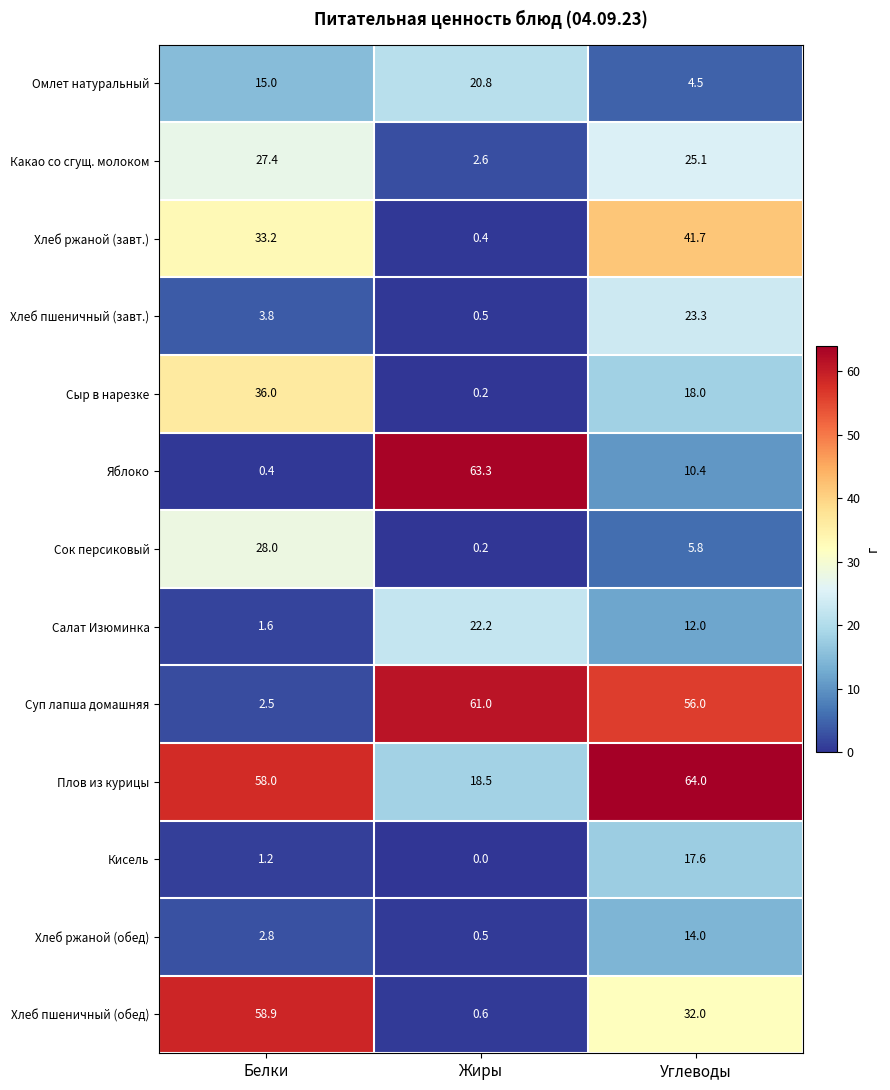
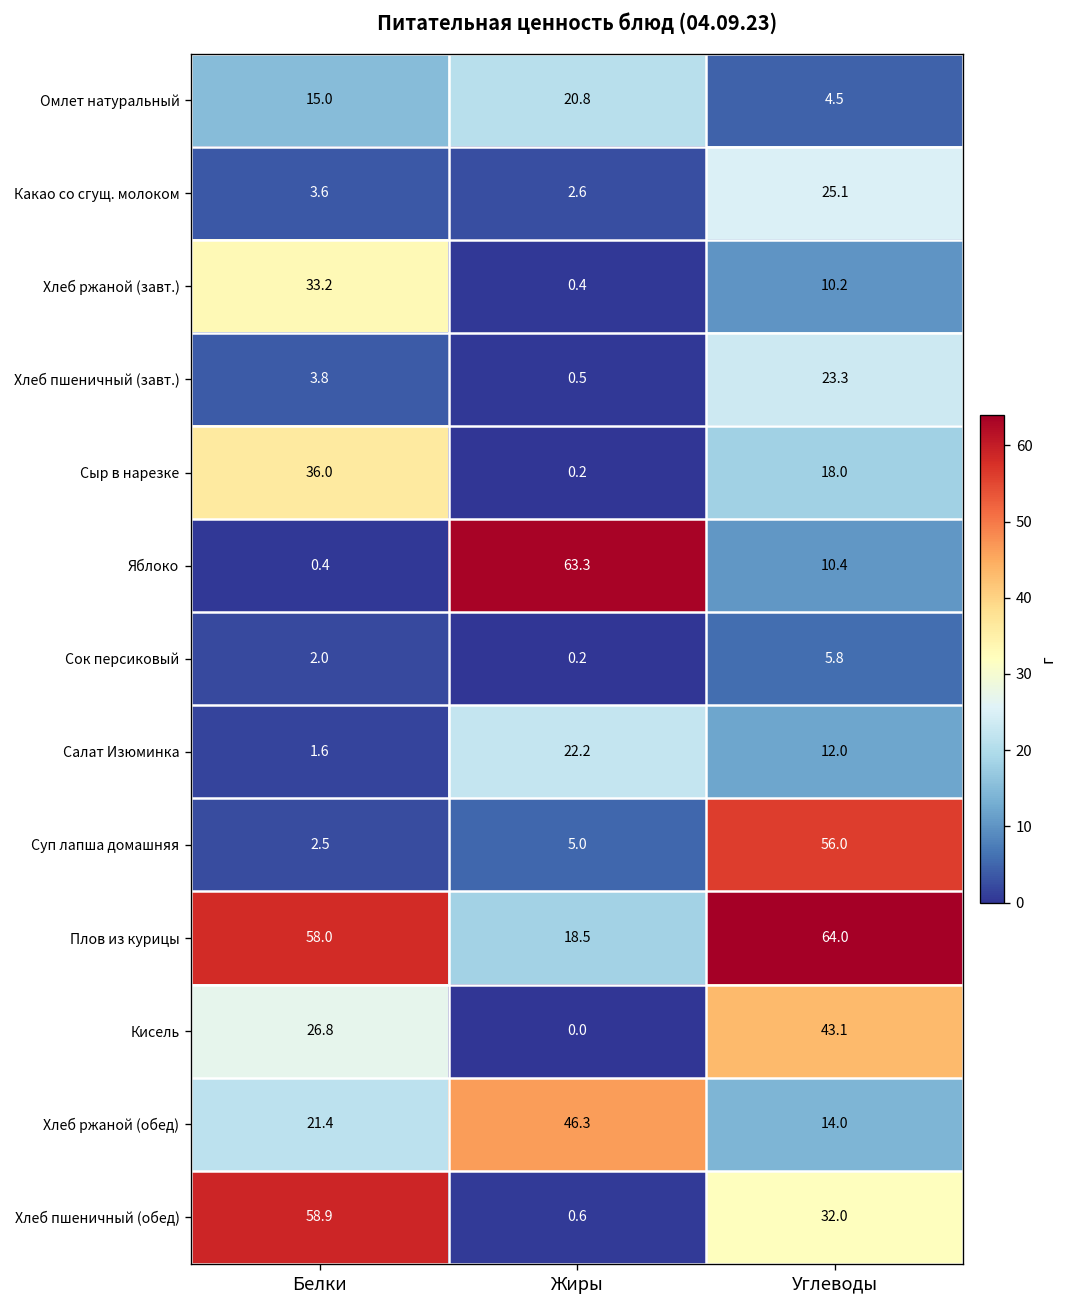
  {
    "Омлет натуральный": {
      "Белки": 15.0,
      "Жиры": 20.8,
      "Углеводы": 4.5
    },
    "Какао со сгущ. молоком": {
-     "Белки": 27.4,
+     "Белки": 3.6,
      "Жиры": 2.6,
      "Углеводы": 25.1
    },
    "Хлеб ржаной (завт.)": {
      "Белки": 33.2,
      "Жиры": 0.4,
-     "Углеводы": 41.7
+     "Углеводы": 10.2
    },
    "Хлеб пшеничный (завт.)": {
      "Белки": 3.8,
      "Жиры": 0.5,
      "Углеводы": 23.3
    },
    "Сыр в нарезке": {
      "Белки": 36.0,
      "Жиры": 0.2,
      "Углеводы": 18.0
    },
    "Яблоко": {
      "Белки": 0.4,
      "Жиры": 63.3,
      "Углеводы": 10.4
    },
    "Сок персиковый": {
-     "Белки": 28.0,
+     "Белки": 2.0,
      "Жиры": 0.2,
      "Углеводы": 5.8
    },
    "Салат Изюминка": {
      "Белки": 1.6,
      "Жиры": 22.2,
      "Углеводы": 12.0
    },
    "Суп лапша домашняя": {
      "Белки": 2.5,
-     "Жиры": 61.0,
+     "Жиры": 5.0,
      "Углеводы": 56.0
    },
    "Плов из курицы": {
      "Белки": 58.0,
      "Жиры": 18.5,
      "Углеводы": 64.0
    },
    "Кисель": {
-     "Белки": 1.2,
+     "Белки": 26.8,
      "Жиры": 0.0,
-     "Углеводы": 17.6
+     "Углеводы": 43.1
    },
    "Хлеб ржаной (обед)": {
-     "Белки": 2.8,
-     "Жиры": 0.5,
+     "Белки": 21.4,
+     "Жиры": 46.3,
      "Углеводы": 14.0
    },
    "Хлеб пшеничный (обед)": {
      "Белки": 58.9,
      "Жиры": 0.6,
      "Углеводы": 32.0
    }
  }
